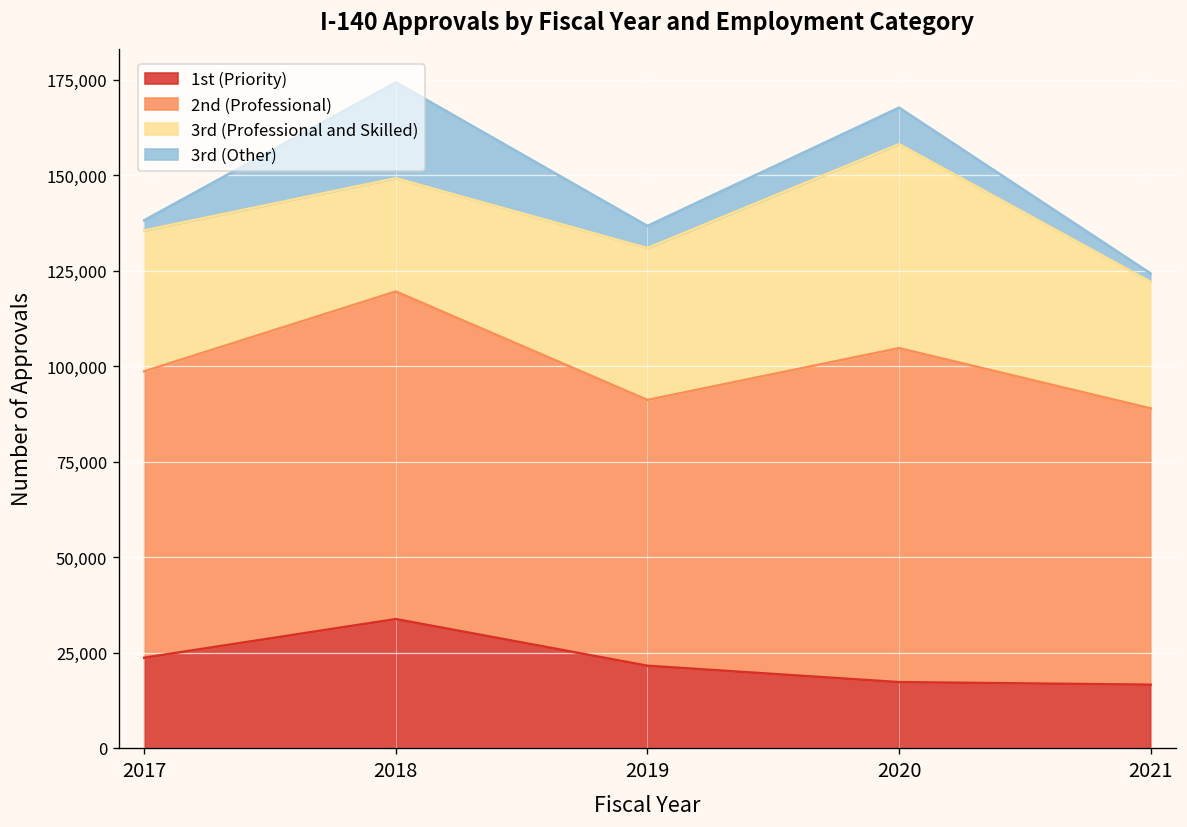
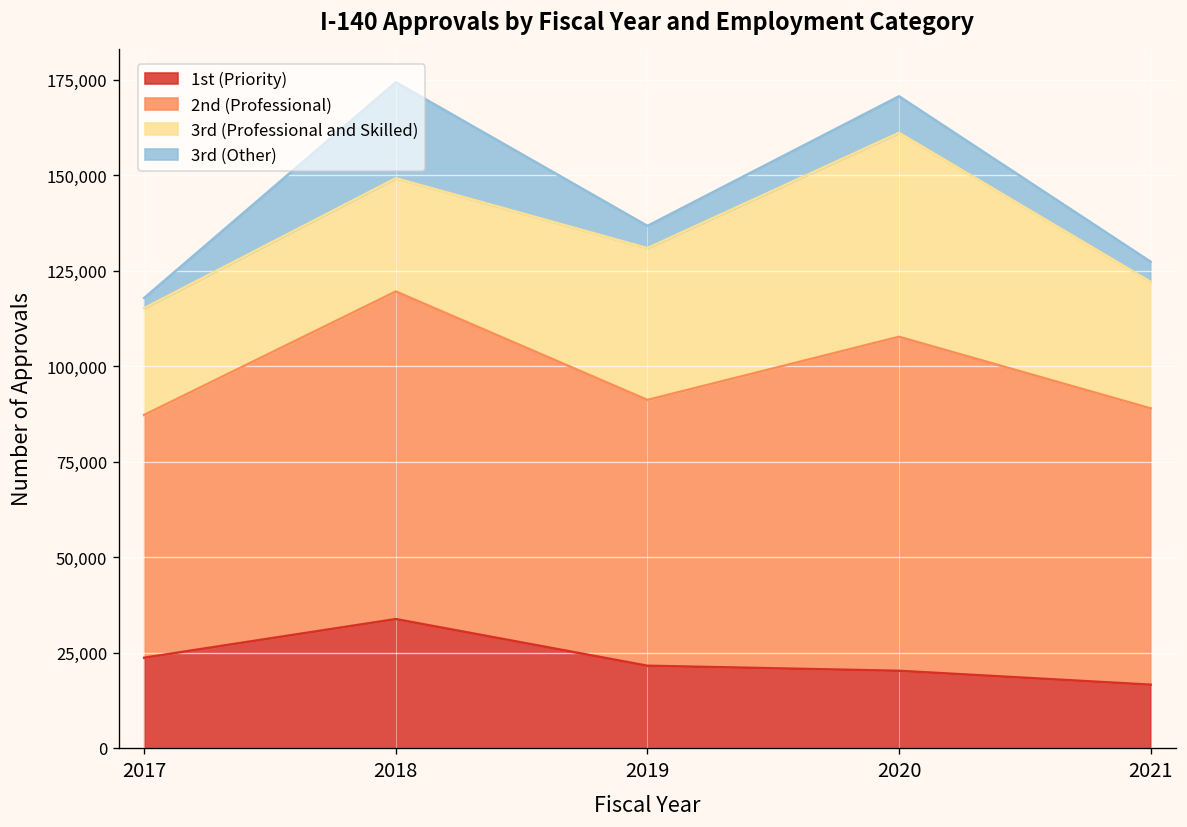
  {
    "1st (Priority)": {
      "2017": "24,000",
      "2018": "34,000",
      "2019": "22,000",
-     "2020": "17,000",
+     "2020": "20,000",
      "2021": "17,000"
    },
    "2nd (Professional)": {
-     "2017": "75,000",
+     "2017": "64,000",
      "2018": "86,000",
      "2019": "70,000",
      "2020": "87,000",
      "2021": "72,000"
    },
    "3rd (Professional and Skilled)": {
-     "2017": "37,000",
+     "2017": "28,000",
      "2018": "30,000",
      "2019": "40,000",
      "2020": "53,000",
      "2021": "33,000"
    },
    "3rd (Other)": {
      "2017": "3,000",
      "2019": "6,000",
      "2020": "10,000",
-     "2021": "2,000"
+     "2021": "5,000"
    }
  }
